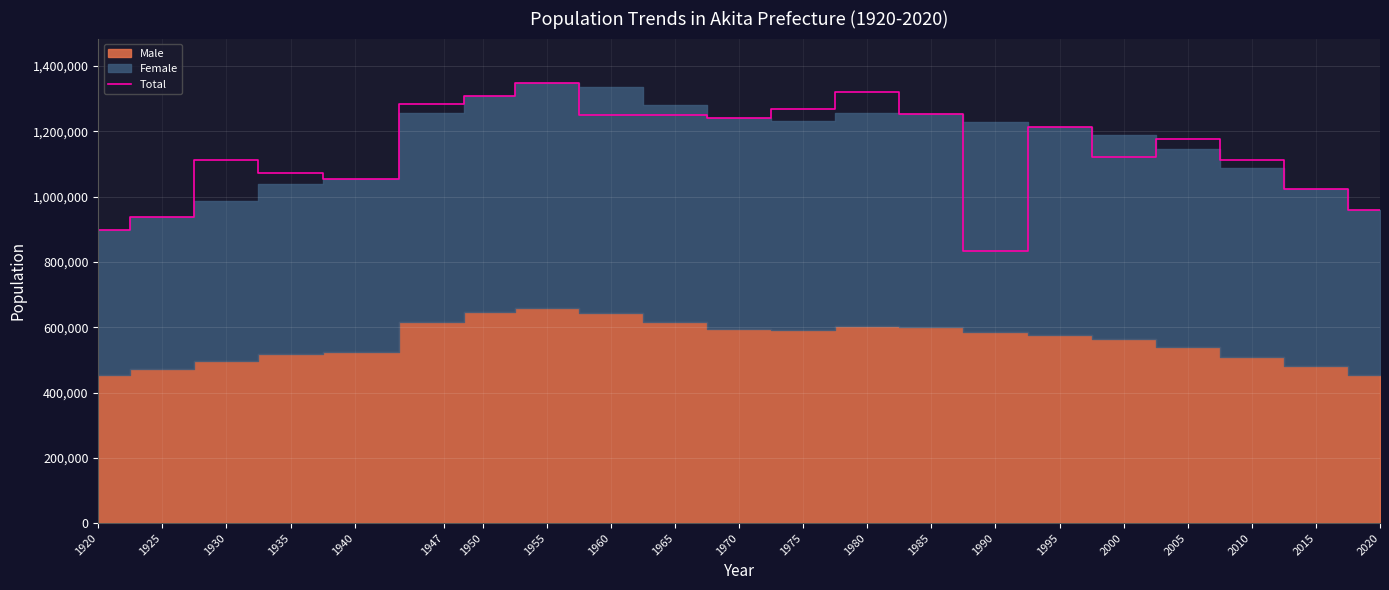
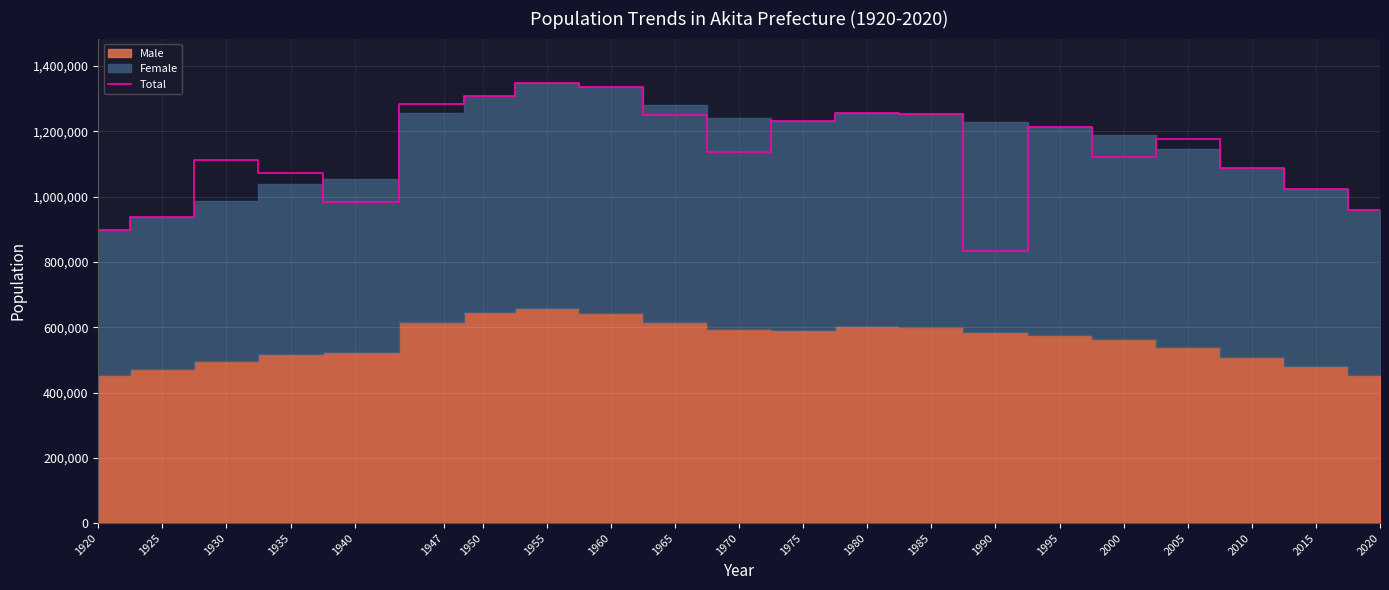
  {
    "Total": {
      "1925": "940,000",
      "1930": "1,110,000",
      "1935": "1,070,000",
-     "1940": "1,050,000",
+     "1940": "980,000",
      "1947": "1,280,000",
      "1950": "1,310,000",
      "1955": "1,350,000",
-     "1960": "1,250,000",
+     "1960": "1,340,000",
      "1965": "1,250,000",
-     "1970": "1,240,000",
-     "1975": "1,270,000",
-     "1980": "1,320,000",
+     "1970": "1,140,000",
+     "1975": "1,230,000",
+     "1980": "1,260,000",
      "1985": "1,250,000",
      "1990": "830,000",
      "1995": "1,210,000",
      "2000": "1,120,000",
      "2005": "1,180,000",
-     "2010": "1,110,000",
+     "2010": "1,090,000",
      "2015": "1,020,000"
    }
  }
